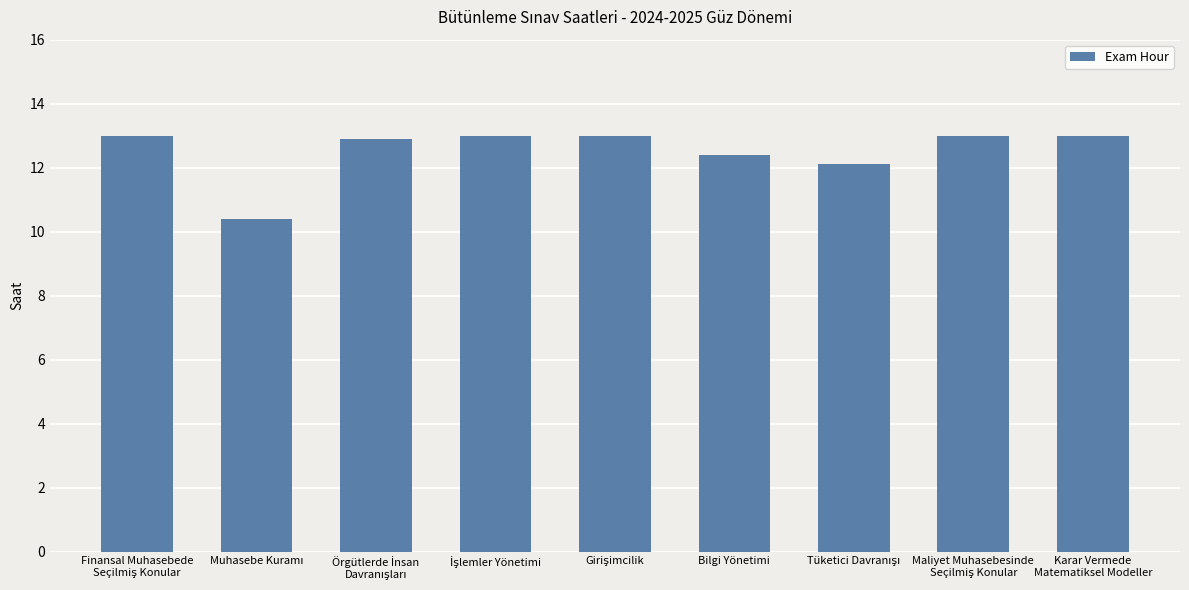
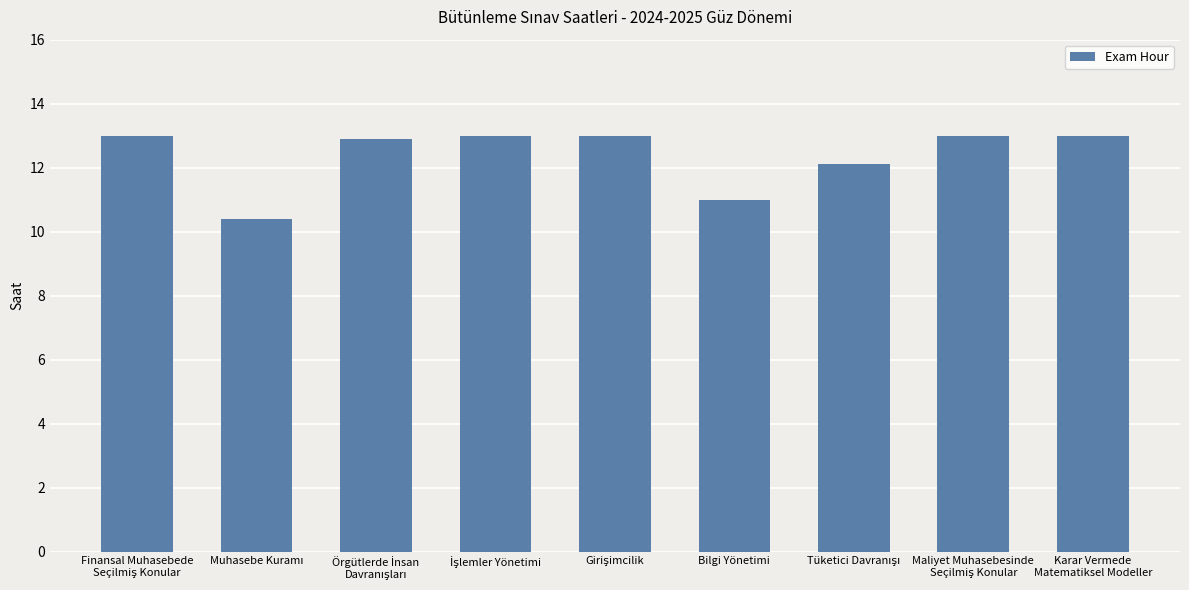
  {
    "Finansal Muhasebede Seçilmiş Konular": 13.0,
    "Muhasebe Kuramı": 10.4,
    "Örgütlerde İnsan Davranışları": 12.9,
    "İşlemler Yönetimi": 13.0,
    "Girişimcilik": 13.0,
-   "Bilgi Yönetimi": 12.4,
+   "Bilgi Yönetimi": 11.0,
    "Tüketici Davranışı": 12.1,
    "Maliyet Muhasebesinde Seçilmiş Konular": 13.0,
    "Karar Vermede Matematiksel Modeller": 13.0
  }
